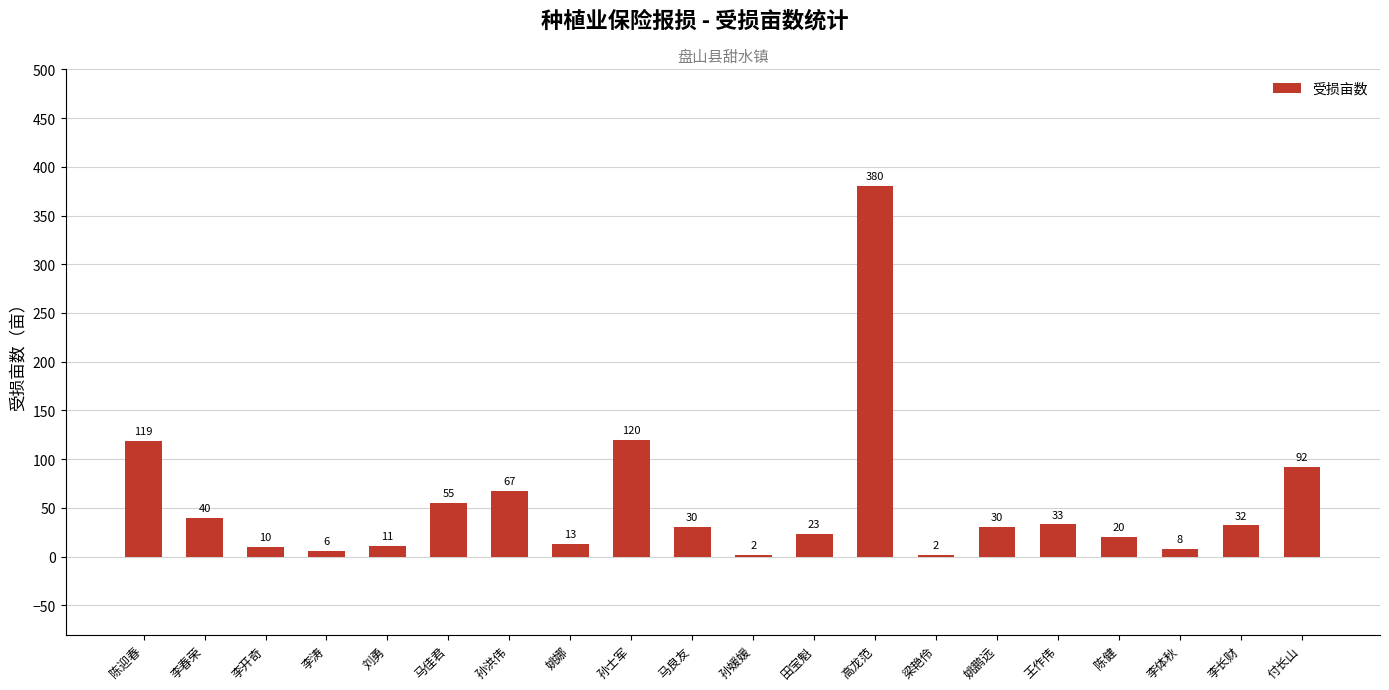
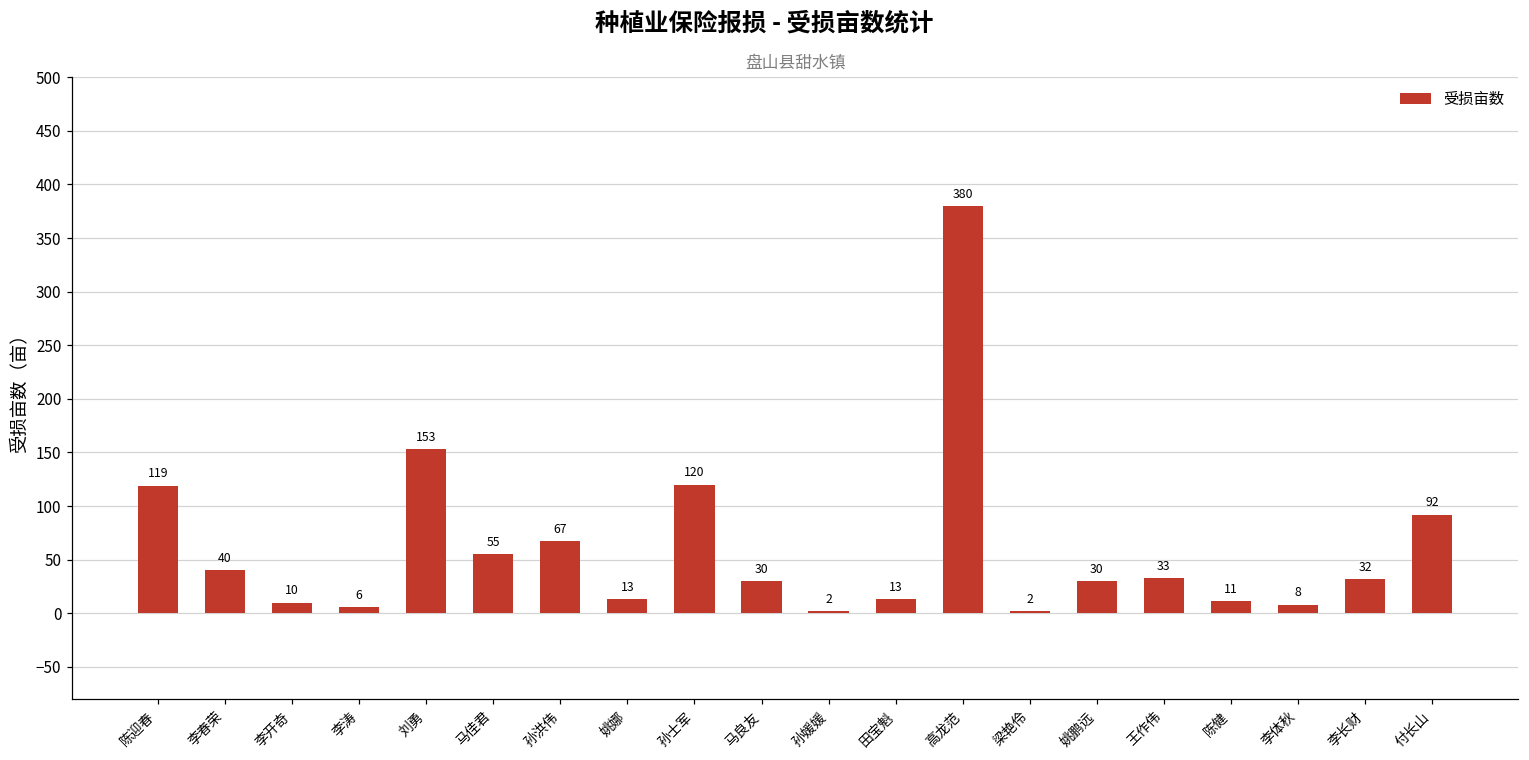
  {
    "陈迎春": 119,
    "李春荣": 40,
    "李开奇": 10,
    "李涛": 6,
-   "刘勇": 11,
+   "刘勇": 153,
    "马佳君": 55,
    "孙洪伟": 67,
    "姚娜": 13,
    "孙士军": 120,
    "马良友": 30,
    "孙媛媛": 2,
-   "田宝魁": 23,
+   "田宝魁": 13,
    "高龙范": 380,
    "梁艳伶": 2,
    "姚鹏远": 30,
    "王作伟": 33,
-   "陈健": 20,
+   "陈健": 11,
    "李体秋": 8,
    "李长财": 32,
    "付长山": 92
  }
